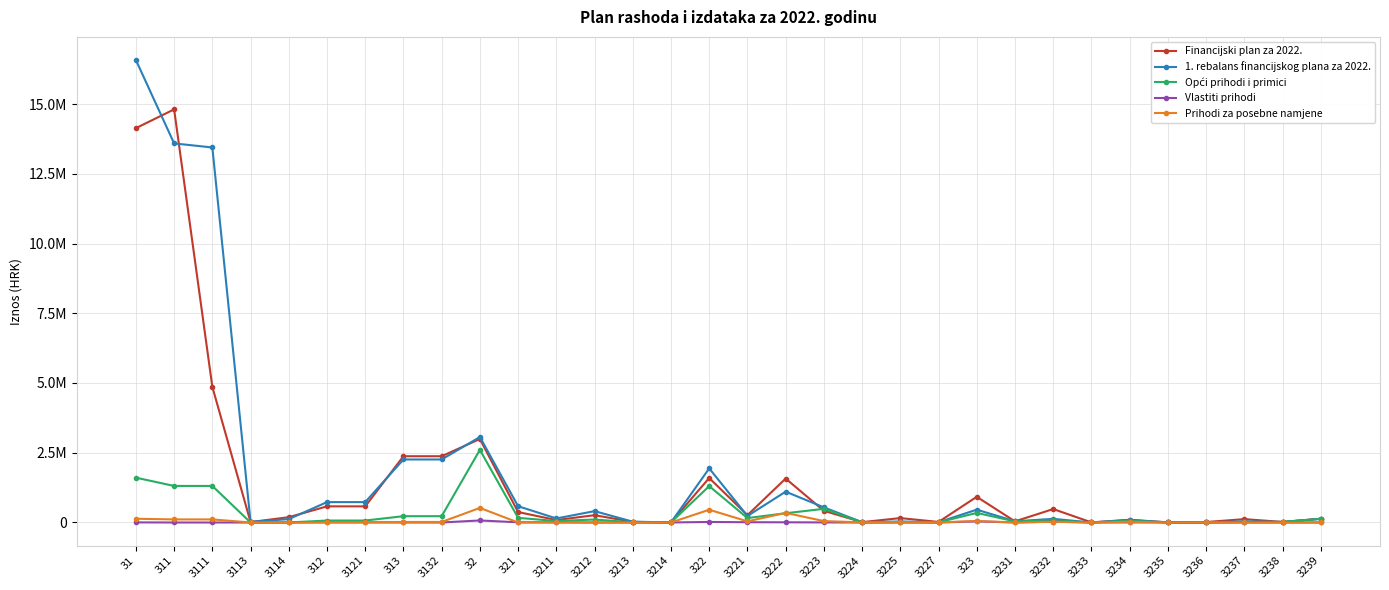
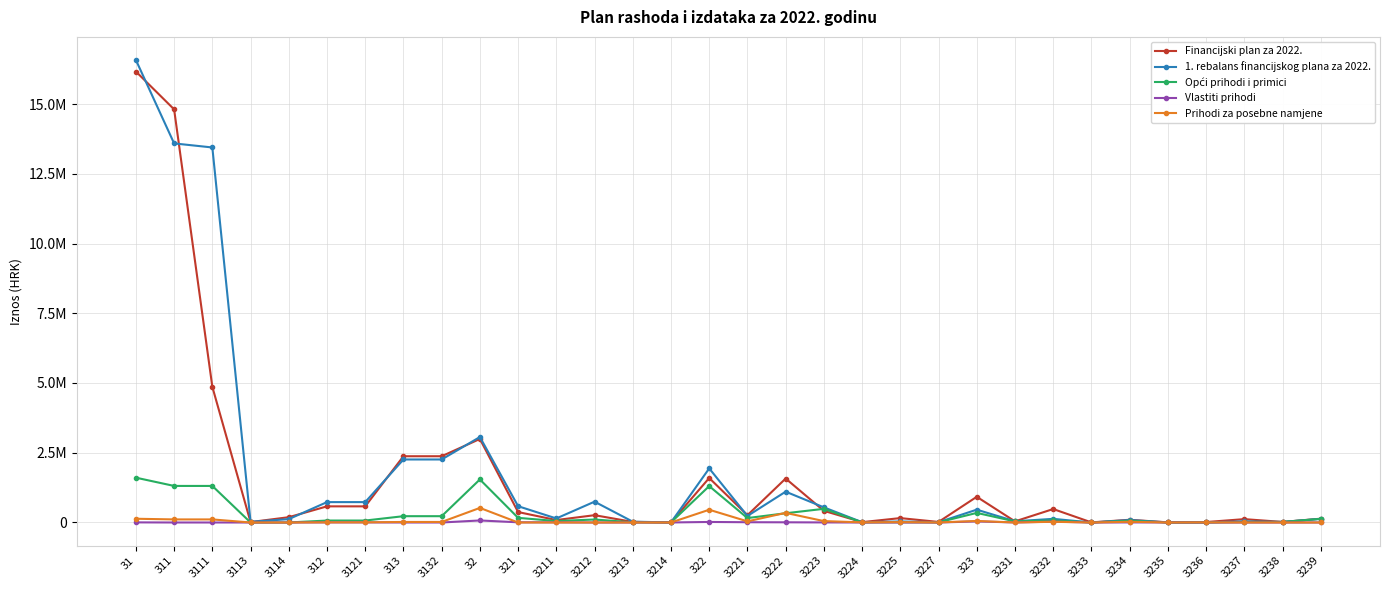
  {
    "Financijski plan za 2022.": {
-     "31": 14100000,
+     "31": 16200000,
      "311": 14800000,
      "3111": 4900000,
      "312": 600000,
      "3121": 600000,
      "313": 2400000,
      "3132": 2400000,
      "321": 400000,
      "3212": 300000,
      "322": 1600000,
      "3222": 1600000,
      "3225": 200000,
      "323": 900000,
      "3232": 500000
    },
    "1. rebalans financijskog plana za 2022.": {
      "31": 16600000,
      "311": 13600000,
      "3111": 13400000,
      "312": 700000,
      "3121": 700000,
      "313": 2300000,
      "3132": 2300000,
      "321": 600000,
-     "3212": 400000,
+     "3212": 700000,
      "322": 1900000,
      "3222": 1100000,
      "323": 500000
    },
    "Opći prihodi i primici": {
      "31": 1600000,
      "311": 1300000,
      "3111": 1300000,
      "313": 200000,
      "3132": 200000,
-     "32": 2600000,
+     "32": 1500000,
      "321": 200000,
      "3212": 100000,
      "322": 1300000,
      "323": 300000
    },
    "Vlastiti prihodi": {
      "31": 0,
      "311": 0,
      "3111": 0,
      "32": 100000,
      "322": 0,
      "3222": 0
    },
    "Prihodi za posebne namjene": {
      "31": 100000,
      "311": 100000,
      "3111": 100000,
      "32": 500000,
      "322": 500000
    }
  }
